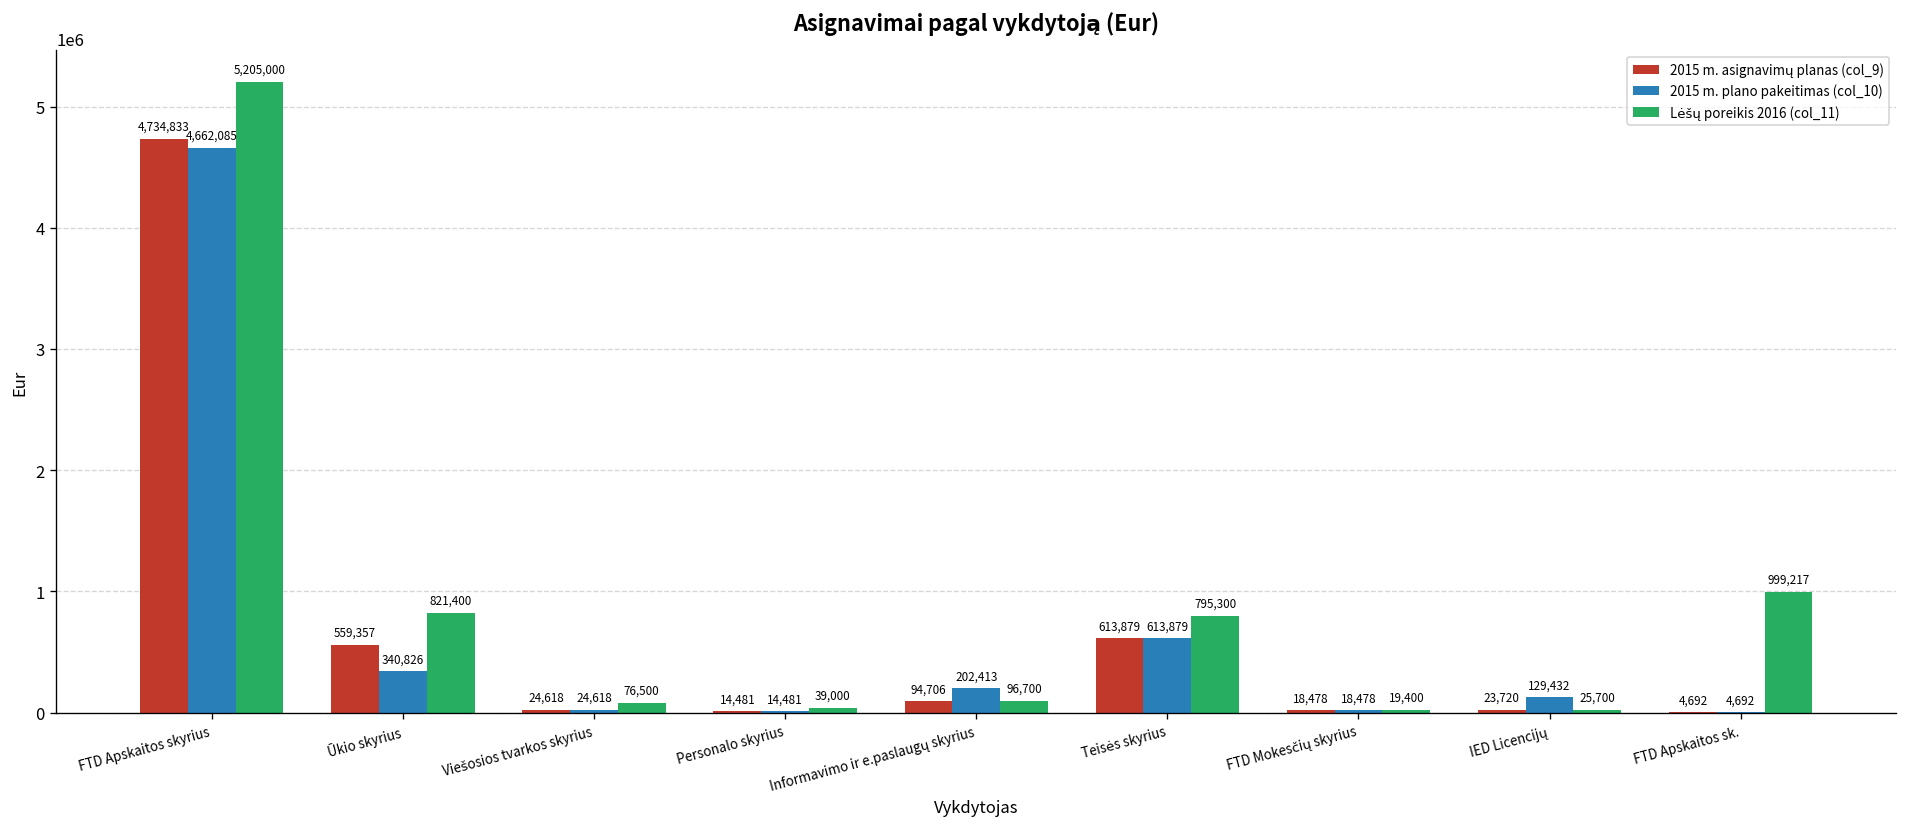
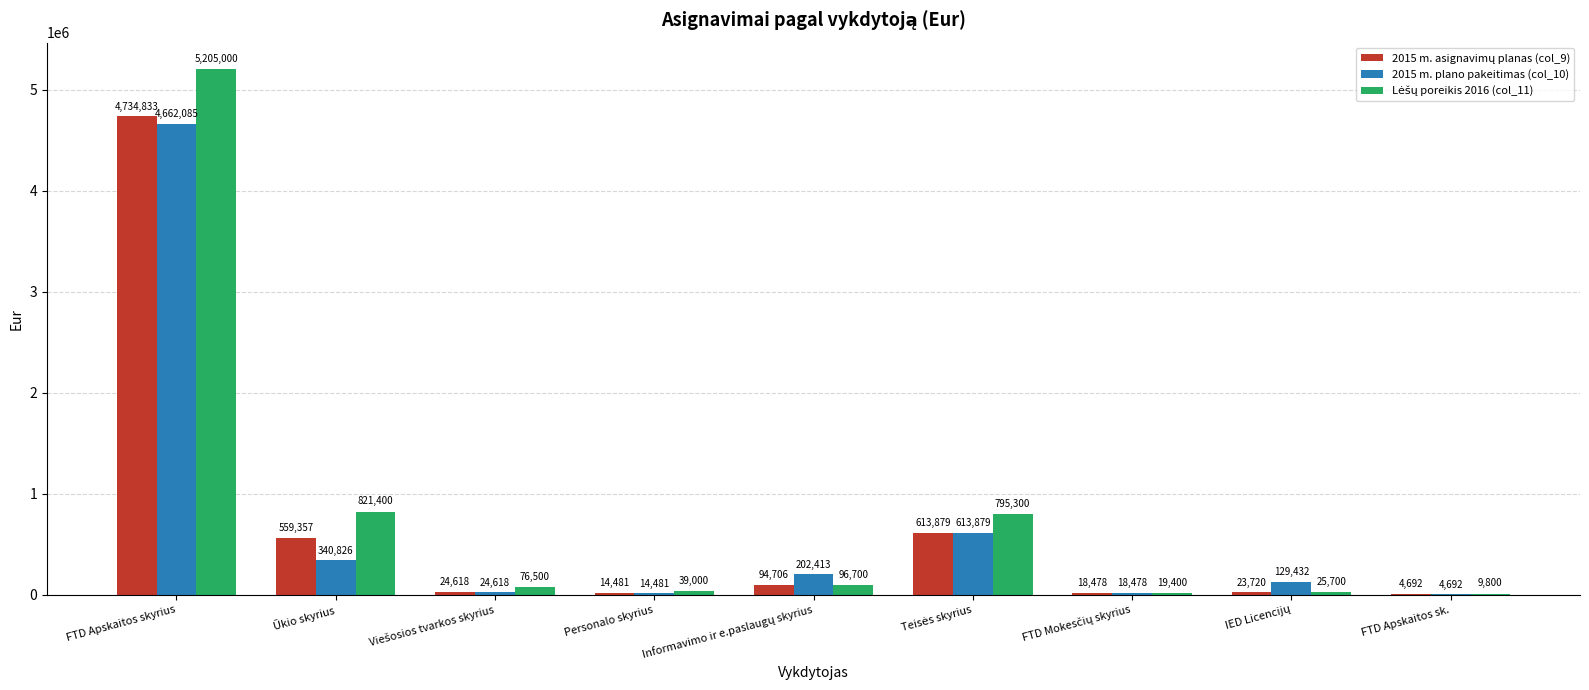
  {
    "2015 m. asignavimų planas (col_9)": {
      "FTD Apskaitos skyrius": "4,734,833",
      "Ūkio skyrius": "559,357",
      "Viešosios tvarkos skyrius": "24,618",
      "Personalo skyrius": "14,481",
      "Informavimo ir e.paslaugų skyrius": "94,706",
      "Teisės skyrius": "613,879",
      "FTD Mokesčių skyrius": "18,478",
      "IED Licencijų": "23,720",
      "FTD Apskaitos sk.": "4,692"
    },
    "2015 m. plano pakeitimas (col_10)": {
      "FTD Apskaitos skyrius": "4,662,085",
      "Ūkio skyrius": "340,826",
      "Viešosios tvarkos skyrius": "24,618",
      "Personalo skyrius": "14,481",
      "Informavimo ir e.paslaugų skyrius": "202,413",
      "Teisės skyrius": "613,879",
      "FTD Mokesčių skyrius": "18,478",
      "IED Licencijų": "129,432",
      "FTD Apskaitos sk.": "4,692"
    },
    "Lėšų poreikis 2016 (col_11)": {
      "FTD Apskaitos skyrius": "5,205,000",
      "Ūkio skyrius": "821,400",
      "Viešosios tvarkos skyrius": "76,500",
      "Personalo skyrius": "39,000",
      "Informavimo ir e.paslaugų skyrius": "96,700",
      "Teisės skyrius": "795,300",
      "FTD Mokesčių skyrius": "19,400",
      "IED Licencijų": "25,700",
-     "FTD Apskaitos sk.": "999,217"
+     "FTD Apskaitos sk.": "9,800"
    }
  }
